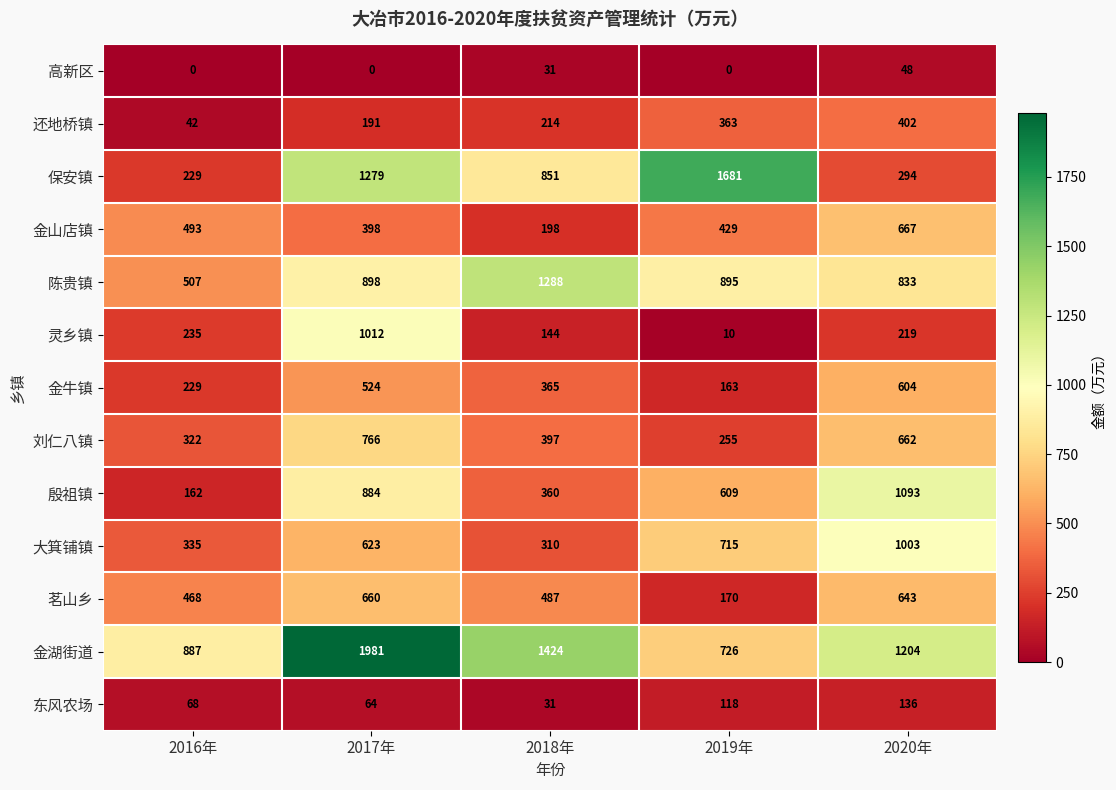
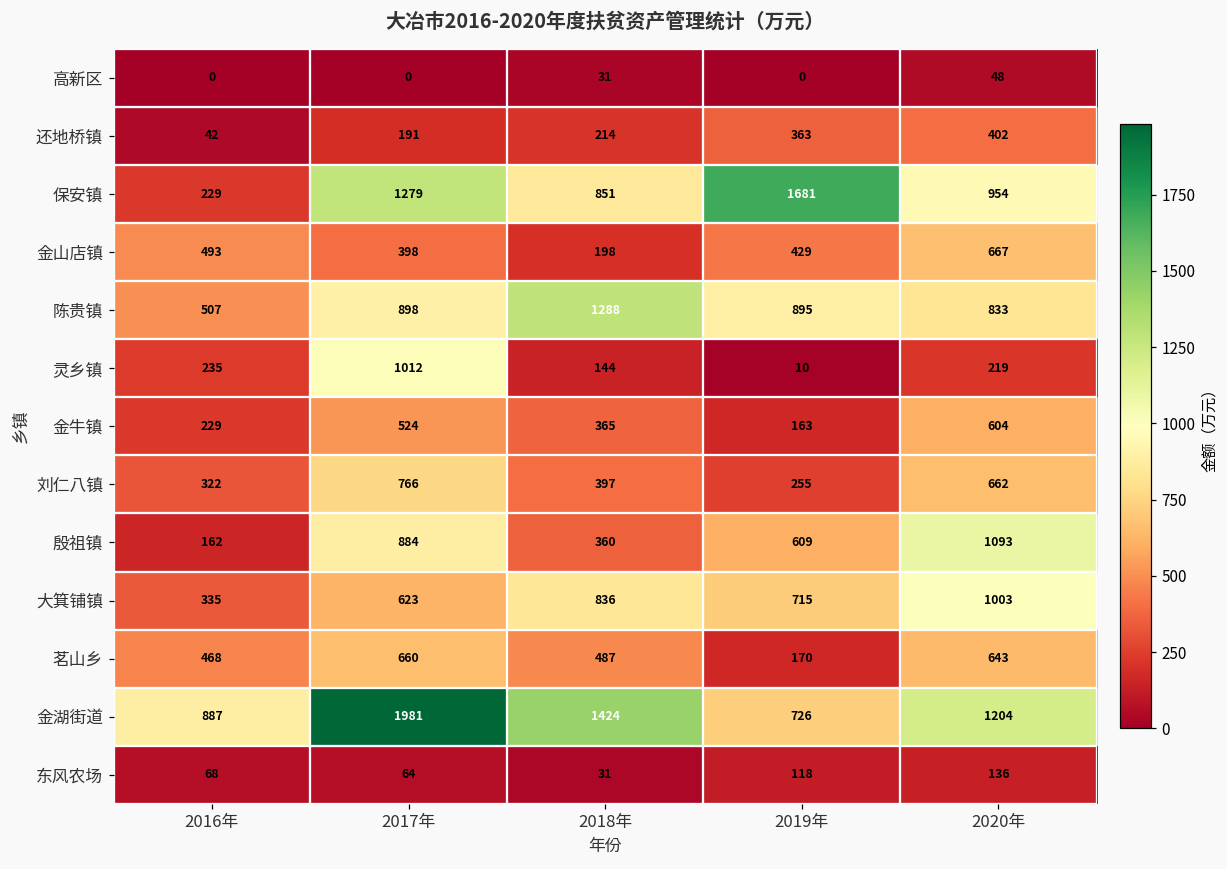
  {
    "高新区": {
      "2016年": 0,
      "2017年": 0,
      "2018年": 31,
      "2019年": 0,
      "2020年": 48
    },
    "还地桥镇": {
      "2016年": 42,
      "2017年": 191,
      "2018年": 214,
      "2019年": 363,
      "2020年": 402
    },
    "保安镇": {
      "2016年": 229,
      "2017年": 1279,
      "2018年": 851,
      "2019年": 1681,
-     "2020年": 294
+     "2020年": 954
    },
    "金山店镇": {
      "2016年": 493,
      "2017年": 398,
      "2018年": 198,
      "2019年": 429,
      "2020年": 667
    },
    "陈贵镇": {
      "2016年": 507,
      "2017年": 898,
      "2018年": 1288,
      "2019年": 895,
      "2020年": 833
    },
    "灵乡镇": {
      "2016年": 235,
      "2017年": 1012,
      "2018年": 144,
      "2019年": 10,
      "2020年": 219
    },
    "金牛镇": {
      "2016年": 229,
      "2017年": 524,
      "2018年": 365,
      "2019年": 163,
      "2020年": 604
    },
    "刘仁八镇": {
      "2016年": 322,
      "2017年": 766,
      "2018年": 397,
      "2019年": 255,
      "2020年": 662
    },
    "殷祖镇": {
      "2016年": 162,
      "2017年": 884,
      "2018年": 360,
      "2019年": 609,
      "2020年": 1093
    },
    "大箕铺镇": {
      "2016年": 335,
      "2017年": 623,
-     "2018年": 310,
+     "2018年": 836,
      "2019年": 715,
      "2020年": 1003
    },
    "茗山乡": {
      "2016年": 468,
      "2017年": 660,
      "2018年": 487,
      "2019年": 170,
      "2020年": 643
    },
    "金湖街道": {
      "2016年": 887,
      "2017年": 1981,
      "2018年": 1424,
      "2019年": 726,
      "2020年": 1204
    },
    "东风农场": {
      "2016年": 68,
      "2017年": 64,
      "2018年": 31,
      "2019年": 118,
      "2020年": 136
    }
  }
